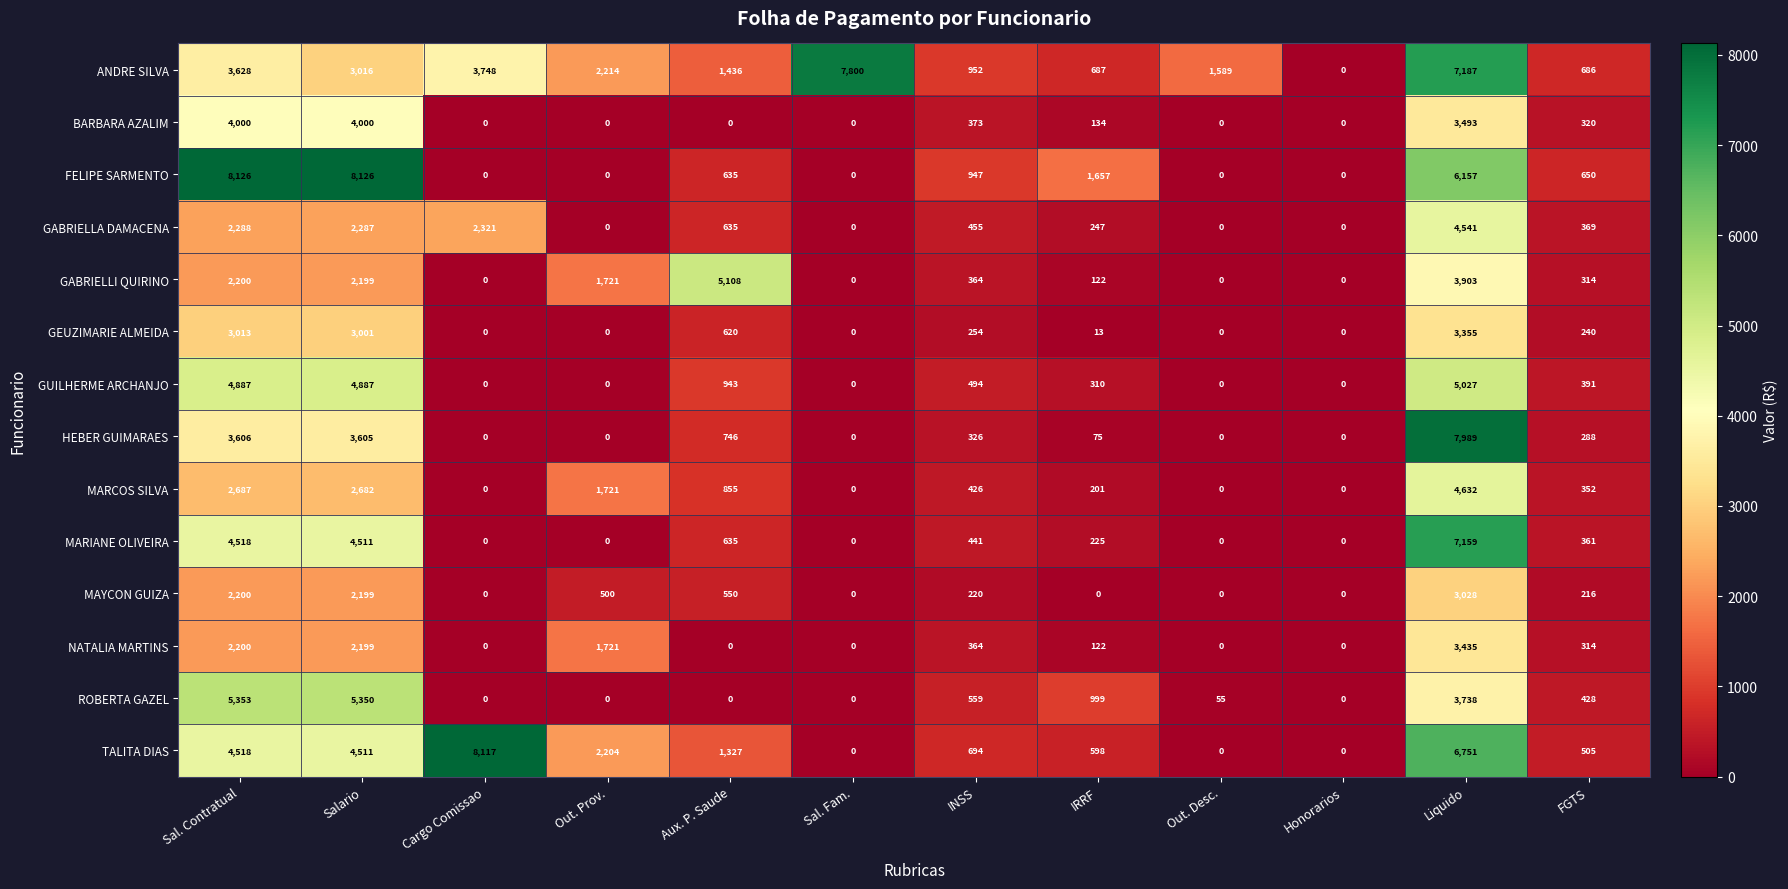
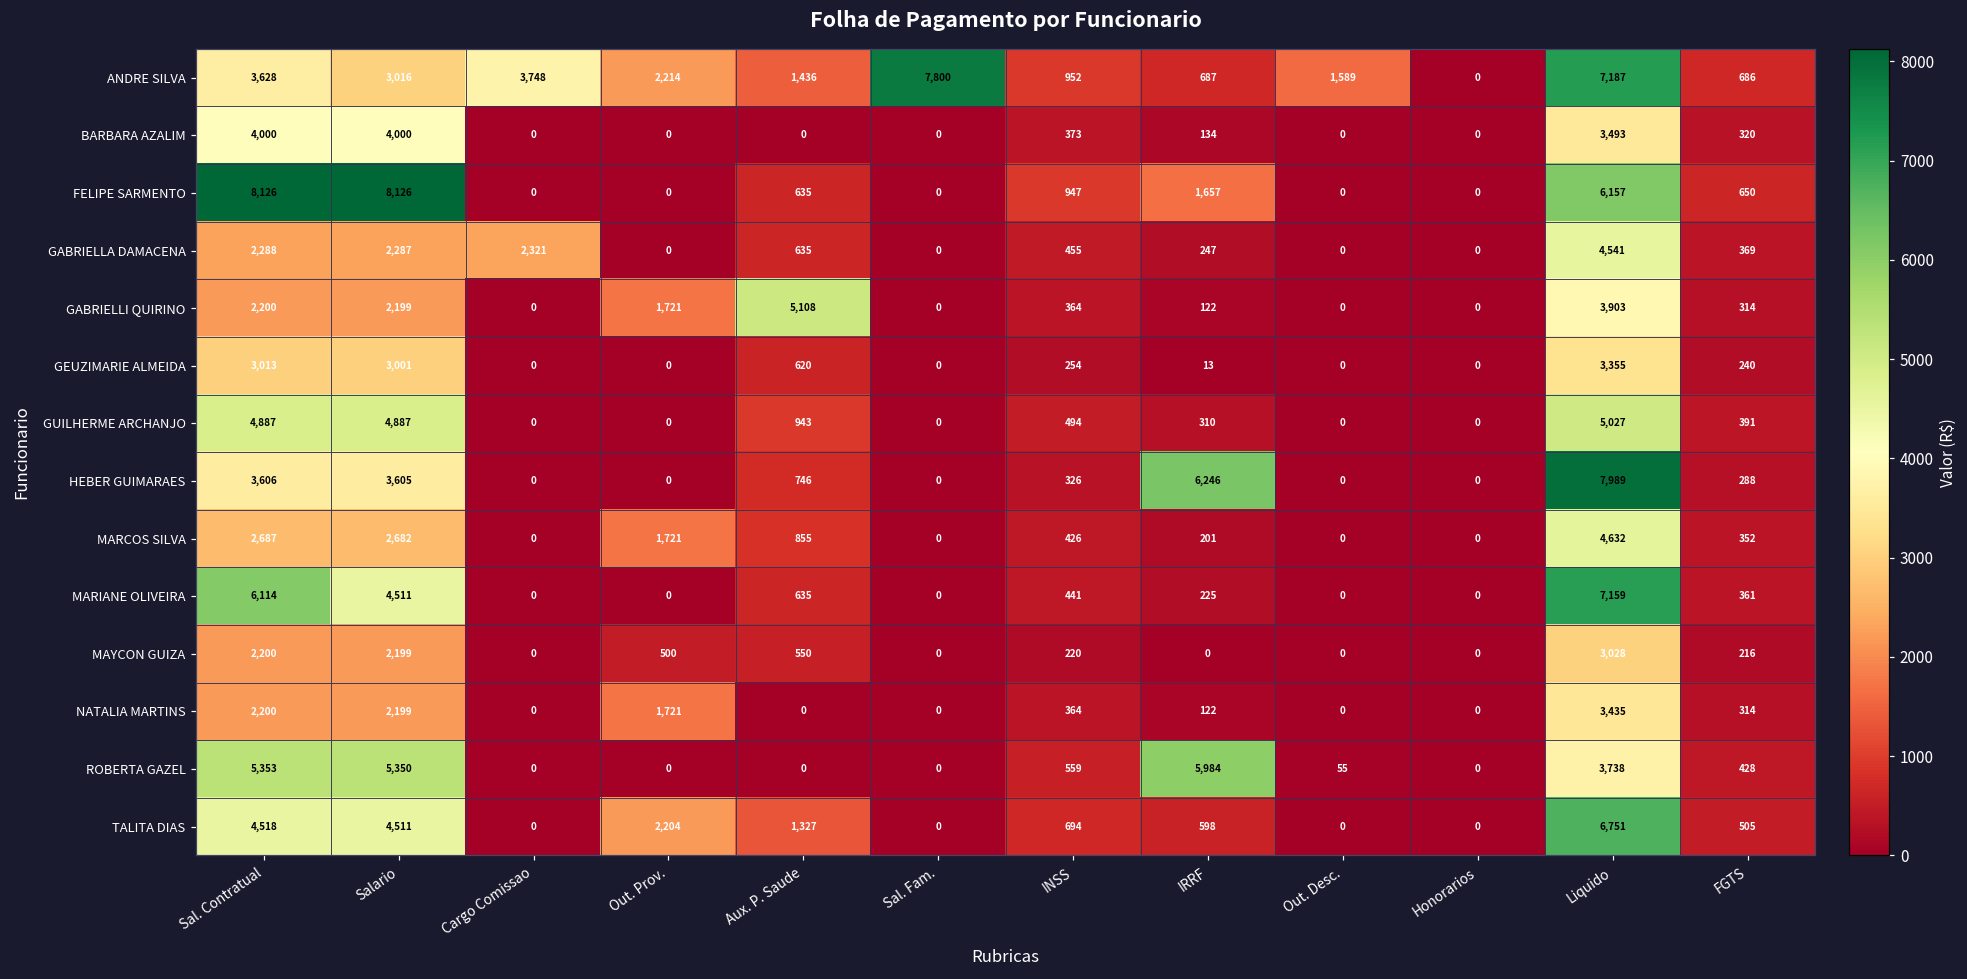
  {
    "ANDRE SILVA": {
      "Sal. Contratual": "3,628",
      "Salario": "3,016",
      "Cargo Comissao": "3,748",
      "Out. Prov.": "2,214",
      "Aux. P. Saude": "1,436",
      "Sal. Fam.": "7,800",
      "INSS": "952",
      "IRRF": "687",
      "Out. Desc.": "1,589",
      "Honorarios": "0",
      "Liquido": "7,187",
      "FGTS": "686"
    },
    "BARBARA AZALIM": {
      "Sal. Contratual": "4,000",
      "Salario": "4,000",
      "Cargo Comissao": "0",
      "Out. Prov.": "0",
      "Aux. P. Saude": "0",
      "Sal. Fam.": "0",
      "INSS": "373",
      "IRRF": "134",
      "Out. Desc.": "0",
      "Honorarios": "0",
      "Liquido": "3,493",
      "FGTS": "320"
    },
    "FELIPE SARMENTO": {
      "Sal. Contratual": "8,126",
      "Salario": "8,126",
      "Cargo Comissao": "0",
      "Out. Prov.": "0",
      "Aux. P. Saude": "635",
      "Sal. Fam.": "0",
      "INSS": "947",
      "IRRF": "1,657",
      "Out. Desc.": "0",
      "Honorarios": "0",
      "Liquido": "6,157",
      "FGTS": "650"
    },
    "GABRIELLA DAMACENA": {
      "Sal. Contratual": "2,288",
      "Salario": "2,287",
      "Cargo Comissao": "2,321",
      "Out. Prov.": "0",
      "Aux. P. Saude": "635",
      "Sal. Fam.": "0",
      "INSS": "455",
      "IRRF": "247",
      "Out. Desc.": "0",
      "Honorarios": "0",
      "Liquido": "4,541",
      "FGTS": "369"
    },
    "GABRIELLI QUIRINO": {
      "Sal. Contratual": "2,200",
      "Salario": "2,199",
      "Cargo Comissao": "0",
      "Out. Prov.": "1,721",
      "Aux. P. Saude": "5,108",
      "Sal. Fam.": "0",
      "INSS": "364",
      "IRRF": "122",
      "Out. Desc.": "0",
      "Honorarios": "0",
      "Liquido": "3,903",
      "FGTS": "314"
    },
    "GEUZIMARIE ALMEIDA": {
      "Sal. Contratual": "3,013",
      "Salario": "3,001",
      "Cargo Comissao": "0",
      "Out. Prov.": "0",
      "Aux. P. Saude": "620",
      "Sal. Fam.": "0",
      "INSS": "254",
      "IRRF": "13",
      "Out. Desc.": "0",
      "Honorarios": "0",
      "Liquido": "3,355",
      "FGTS": "240"
    },
    "GUILHERME ARCHANJO": {
      "Sal. Contratual": "4,887",
      "Salario": "4,887",
      "Cargo Comissao": "0",
      "Out. Prov.": "0",
      "Aux. P. Saude": "943",
      "Sal. Fam.": "0",
      "INSS": "494",
      "IRRF": "310",
      "Out. Desc.": "0",
      "Honorarios": "0",
      "Liquido": "5,027",
      "FGTS": "391"
    },
    "HEBER GUIMARAES": {
      "Sal. Contratual": "3,606",
      "Salario": "3,605",
      "Cargo Comissao": "0",
      "Out. Prov.": "0",
      "Aux. P. Saude": "746",
      "Sal. Fam.": "0",
      "INSS": "326",
-     "IRRF": "75",
+     "IRRF": "6,246",
      "Out. Desc.": "0",
      "Honorarios": "0",
      "Liquido": "7,989",
      "FGTS": "288"
    },
    "MARCOS SILVA": {
      "Sal. Contratual": "2,687",
      "Salario": "2,682",
      "Cargo Comissao": "0",
      "Out. Prov.": "1,721",
      "Aux. P. Saude": "855",
      "Sal. Fam.": "0",
      "INSS": "426",
      "IRRF": "201",
      "Out. Desc.": "0",
      "Honorarios": "0",
      "Liquido": "4,632",
      "FGTS": "352"
    },
    "MARIANE OLIVEIRA": {
-     "Sal. Contratual": "4,518",
+     "Sal. Contratual": "6,114",
      "Salario": "4,511",
      "Cargo Comissao": "0",
      "Out. Prov.": "0",
      "Aux. P. Saude": "635",
      "Sal. Fam.": "0",
      "INSS": "441",
      "IRRF": "225",
      "Out. Desc.": "0",
      "Honorarios": "0",
      "Liquido": "7,159",
      "FGTS": "361"
    },
    "MAYCON GUIZA": {
      "Sal. Contratual": "2,200",
      "Salario": "2,199",
      "Cargo Comissao": "0",
      "Out. Prov.": "500",
      "Aux. P. Saude": "550",
      "Sal. Fam.": "0",
      "INSS": "220",
      "IRRF": "0",
      "Out. Desc.": "0",
      "Honorarios": "0",
      "Liquido": "3,028",
      "FGTS": "216"
    },
    "NATALIA MARTINS": {
      "Sal. Contratual": "2,200",
      "Salario": "2,199",
      "Cargo Comissao": "0",
      "Out. Prov.": "1,721",
      "Aux. P. Saude": "0",
      "Sal. Fam.": "0",
      "INSS": "364",
      "IRRF": "122",
      "Out. Desc.": "0",
      "Honorarios": "0",
      "Liquido": "3,435",
      "FGTS": "314"
    },
    "ROBERTA GAZEL": {
      "Sal. Contratual": "5,353",
      "Salario": "5,350",
      "Cargo Comissao": "0",
      "Out. Prov.": "0",
      "Aux. P. Saude": "0",
      "Sal. Fam.": "0",
      "INSS": "559",
-     "IRRF": "999",
+     "IRRF": "5,984",
      "Out. Desc.": "55",
      "Honorarios": "0",
      "Liquido": "3,738",
      "FGTS": "428"
    },
    "TALITA DIAS": {
      "Sal. Contratual": "4,518",
      "Salario": "4,511",
-     "Cargo Comissao": "8,117",
+     "Cargo Comissao": "0",
      "Out. Prov.": "2,204",
      "Aux. P. Saude": "1,327",
      "Sal. Fam.": "0",
      "INSS": "694",
      "IRRF": "598",
      "Out. Desc.": "0",
      "Honorarios": "0",
      "Liquido": "6,751",
      "FGTS": "505"
    }
  }
